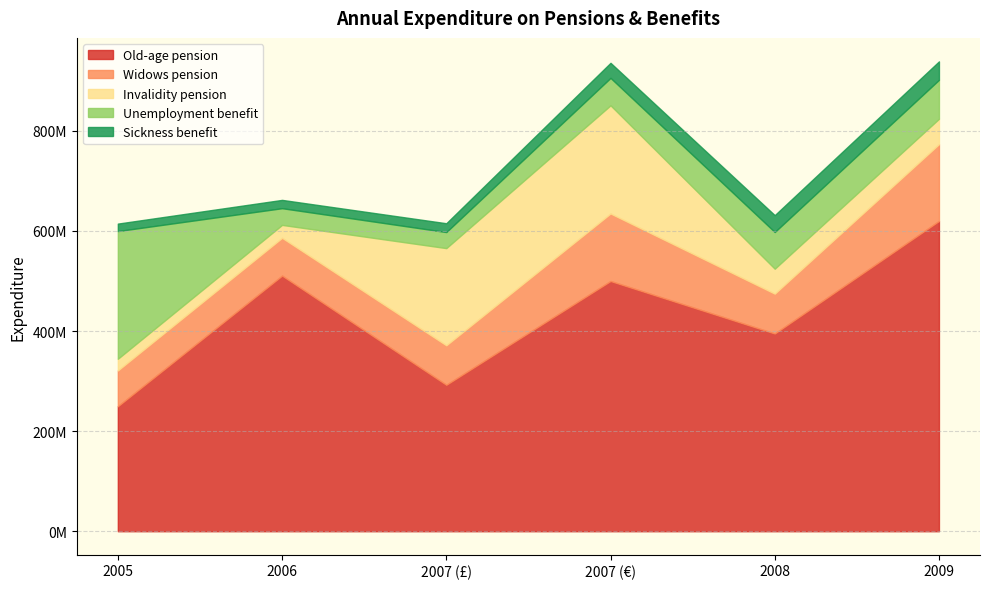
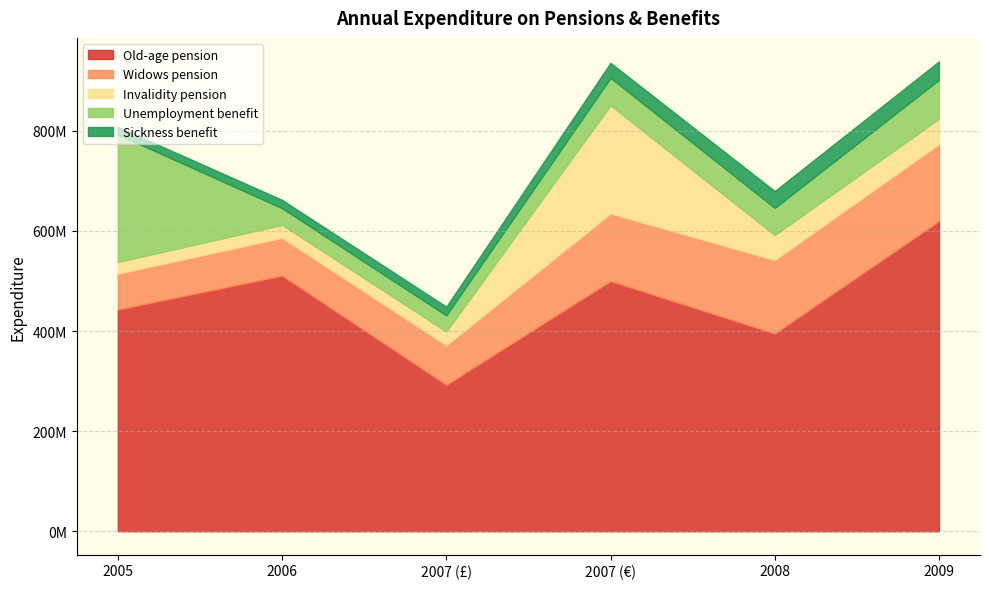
  {
    "Old-age pension": {
-     "2005": 250000000,
+     "2005": 440000000,
      "2006": 510000000,
      "2007 (£)": 290000000,
      "2007 (€)": 500000000,
      "2008": 400000000,
      "2009": 620000000
    },
    "Widows pension": {
      "2005": 70000000,
      "2006": 80000000,
      "2007 (£)": 80000000,
      "2007 (€)": 130000000,
-     "2008": 80000000,
+     "2008": 150000000,
      "2009": 150000000
    },
    "Invalidity pension": {
      "2005": 20000000,
      "2006": 30000000,
-     "2007 (£)": 190000000,
+     "2007 (£)": 30000000,
      "2007 (€)": 220000000,
      "2008": 50000000,
      "2009": 50000000
    },
    "Unemployment benefit": {
      "2006": 30000000,
      "2007 (£)": 30000000,
      "2007 (€)": 50000000,
-     "2008": 70000000,
+     "2008": 50000000,
      "2009": 80000000
    },
    "Sickness benefit": {
      "2006": 20000000,
      "2007 (£)": 20000000,
      "2007 (€)": 30000000,
      "2008": 30000000,
      "2009": 40000000
    }
  }
